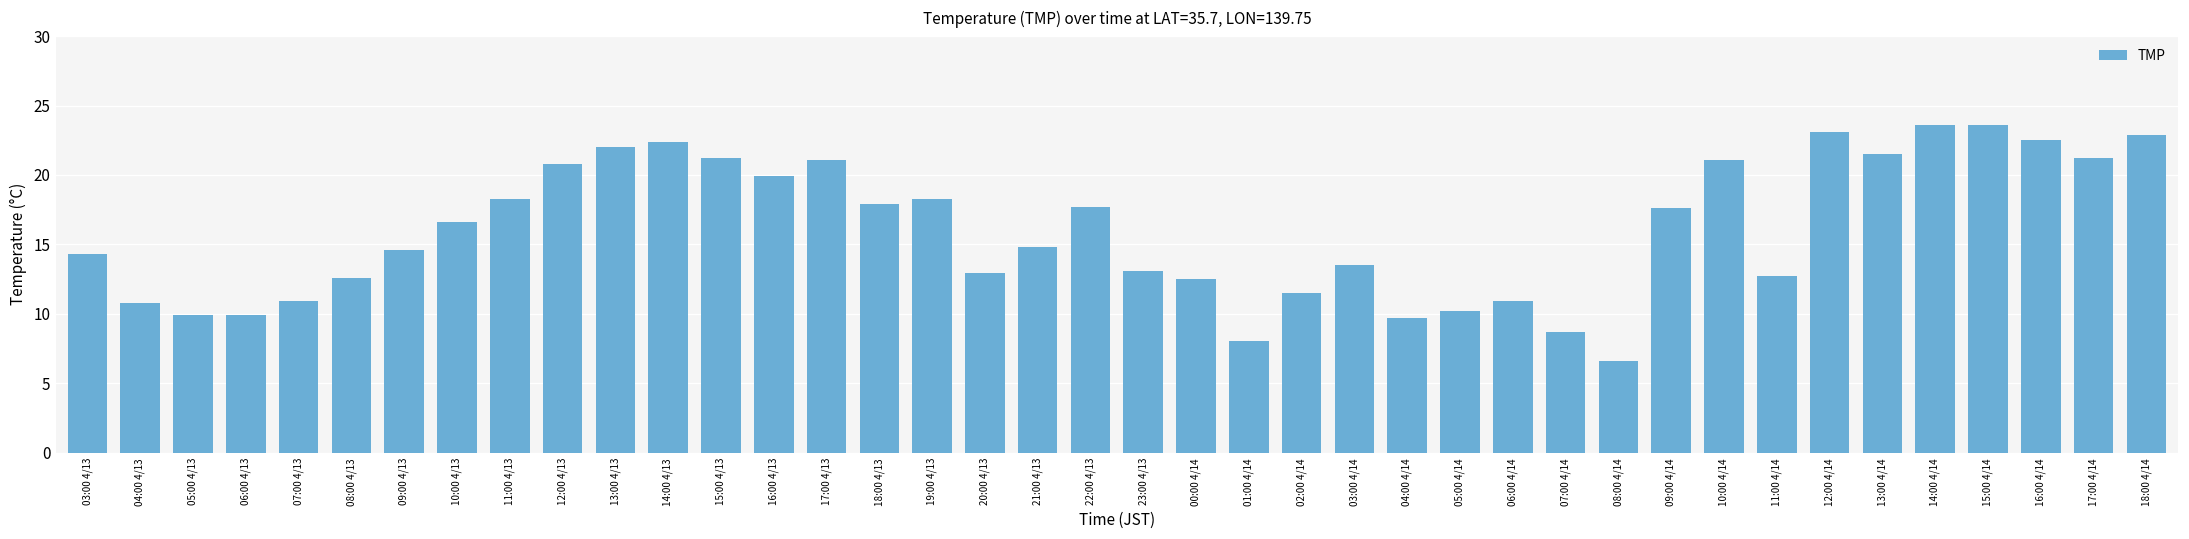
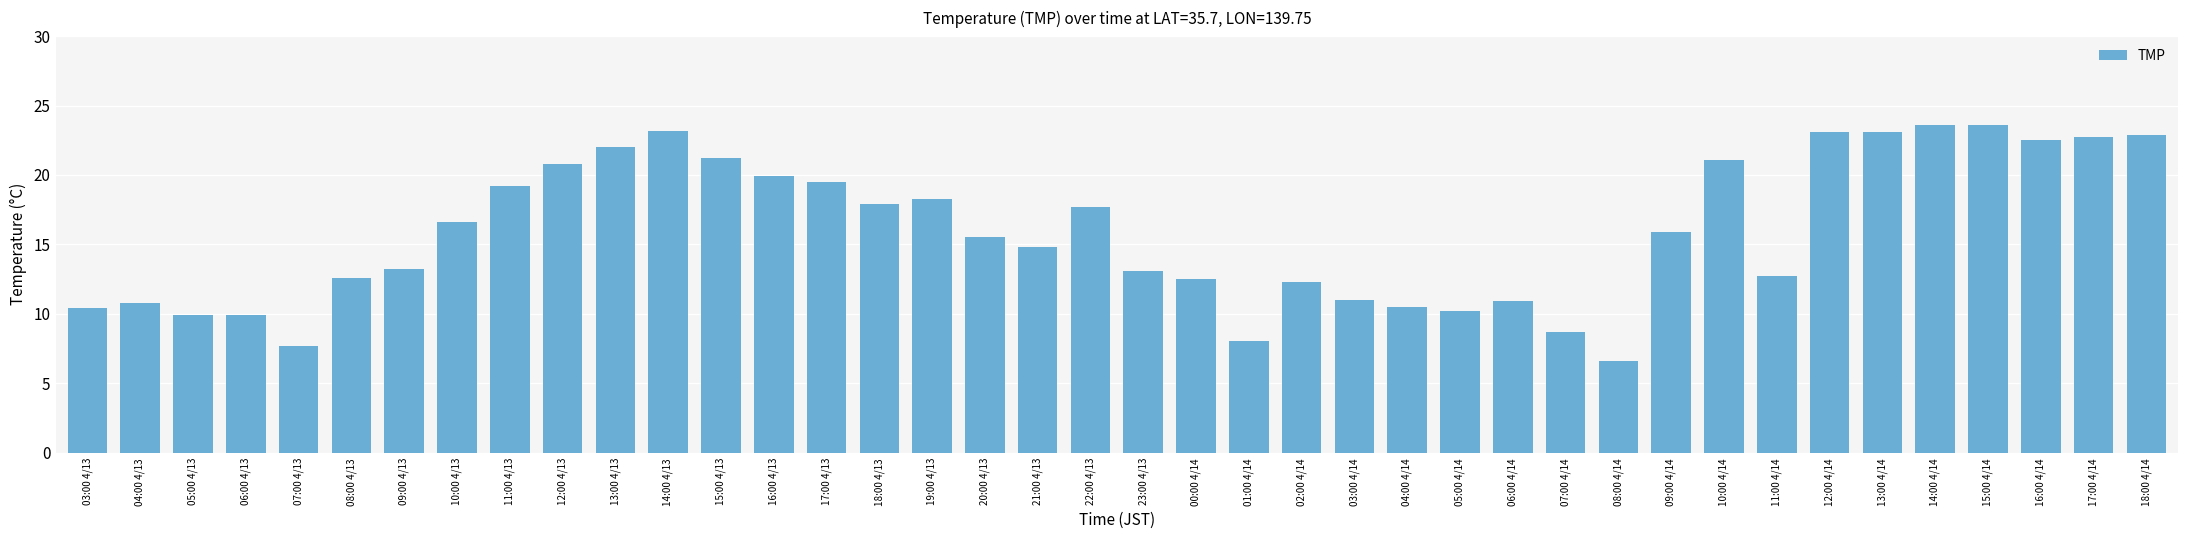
  {
-   "03:00 4/13": 14.3,
+   "03:00 4/13": 10.4,
    "04:00 4/13": 10.8,
    "05:00 4/13": 9.9,
    "06:00 4/13": 9.9,
-   "07:00 4/13": 10.9,
+   "07:00 4/13": 7.7,
    "08:00 4/13": 12.6,
-   "09:00 4/13": 14.6,
+   "09:00 4/13": 13.2,
    "10:00 4/13": 16.6,
-   "11:00 4/13": 18.3,
+   "11:00 4/13": 19.2,
    "12:00 4/13": 20.8,
    "13:00 4/13": 22.0,
-   "14:00 4/13": 22.4,
+   "14:00 4/13": 23.2,
    "15:00 4/13": 21.2,
    "16:00 4/13": 19.9,
-   "17:00 4/13": 21.1,
+   "17:00 4/13": 19.5,
    "18:00 4/13": 17.9,
    "19:00 4/13": 18.3,
-   "20:00 4/13": 12.9,
+   "20:00 4/13": 15.5,
    "21:00 4/13": 14.8,
    "22:00 4/13": 17.7,
    "23:00 4/13": 13.1,
    "00:00 4/14": 12.5,
    "01:00 4/14": 8.0,
-   "02:00 4/14": 11.5,
-   "03:00 4/14": 13.5,
-   "04:00 4/14": 9.7,
+   "02:00 4/14": 12.3,
+   "03:00 4/14": 11.0,
+   "04:00 4/14": 10.5,
    "05:00 4/14": 10.2,
    "06:00 4/14": 10.9,
    "07:00 4/14": 8.7,
    "08:00 4/14": 6.6,
-   "09:00 4/14": 17.6,
+   "09:00 4/14": 15.9,
    "10:00 4/14": 21.1,
    "11:00 4/14": 12.7,
    "12:00 4/14": 23.1,
-   "13:00 4/14": 21.5,
+   "13:00 4/14": 23.1,
    "14:00 4/14": 23.6,
    "15:00 4/14": 23.6,
    "16:00 4/14": 22.5,
-   "17:00 4/14": 21.2,
+   "17:00 4/14": 22.7,
    "18:00 4/14": 22.9
  }
